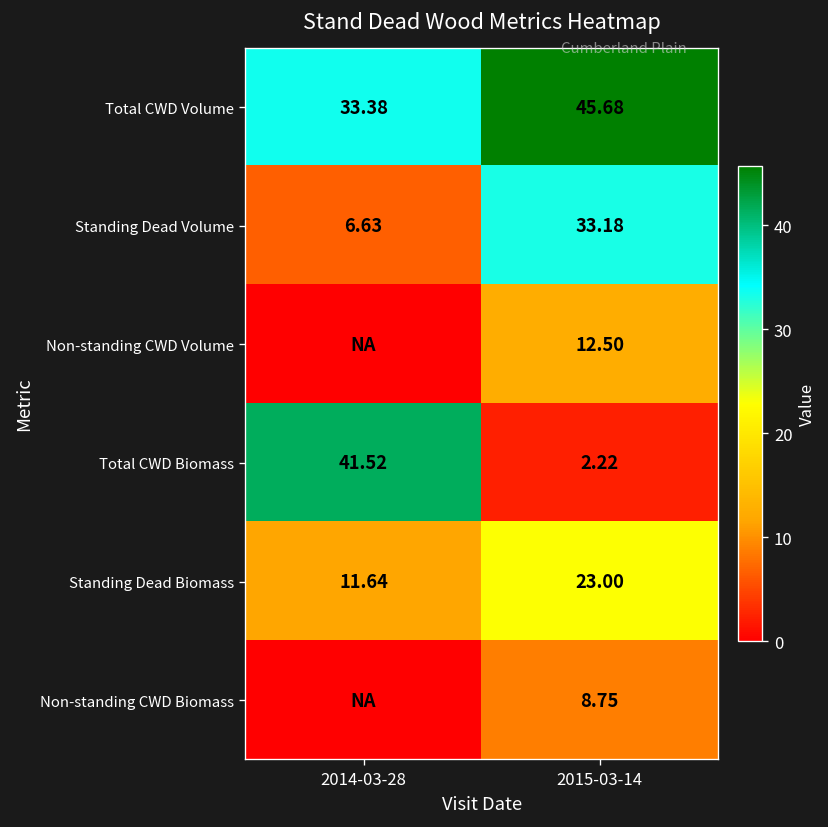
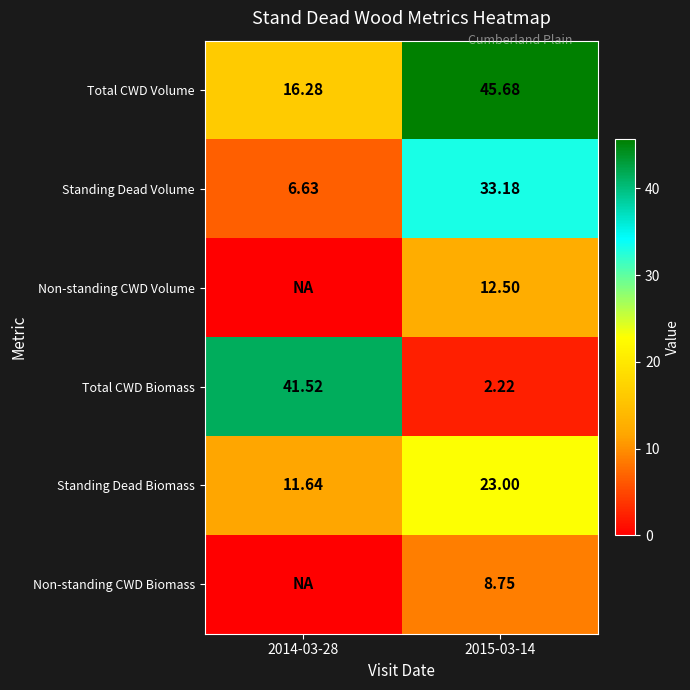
  {
    "Total CWD Volume": {
-     "2014-03-28": 33.38,
+     "2014-03-28": 16.28,
      "2015-03-14": 45.68
    },
    "Standing Dead Volume": {
      "2014-03-28": 6.63,
      "2015-03-14": 33.18
    },
    "Non-standing CWD Volume": {
      "2015-03-14": 12.50
    },
    "Total CWD Biomass": {
      "2014-03-28": 41.52,
      "2015-03-14": 2.22
    },
    "Standing Dead Biomass": {
      "2014-03-28": 11.64,
      "2015-03-14": 23.00
    },
    "Non-standing CWD Biomass": {
      "2015-03-14": 8.75
    }
  }
